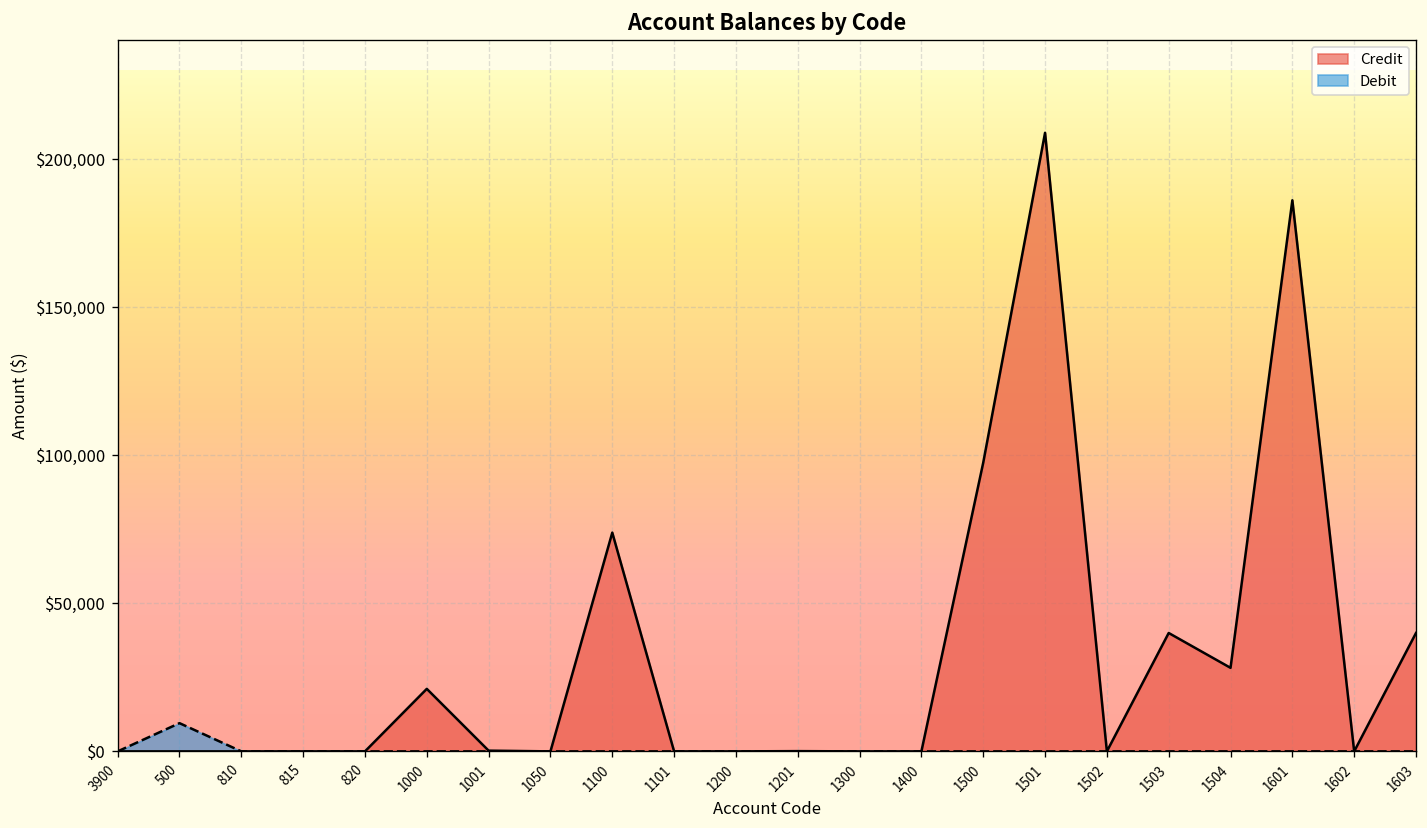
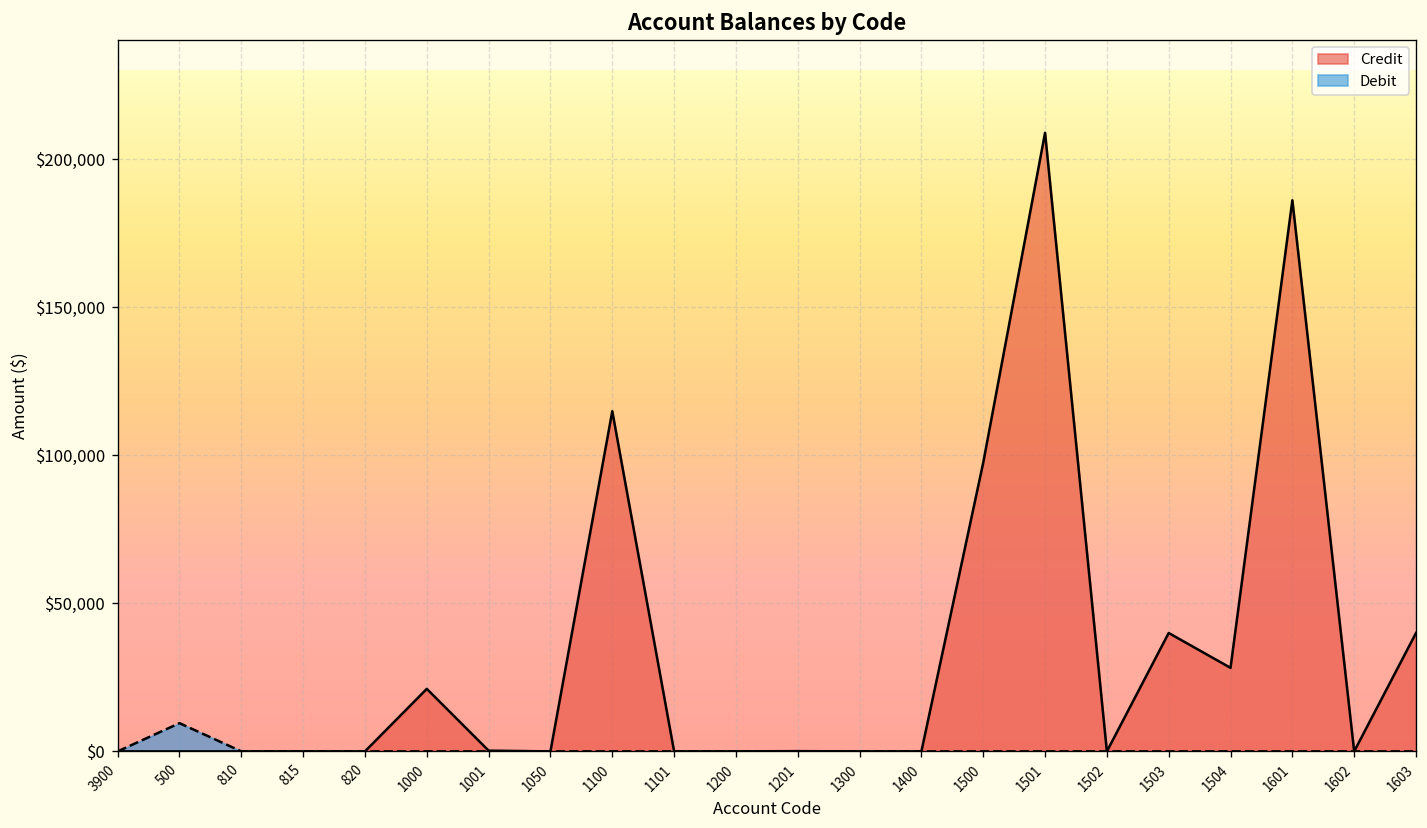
  {
    "Credit": {
      "500": "$0",
      "1000": "$21,000",
-     "1100": "$74,000",
+     "1100": "$115,000",
      "1500": "$98,000",
      "1501": "$209,000",
      "1503": "$40,000",
      "1504": "$28,000",
      "1601": "$186,000",
      "1603": "$40,000"
    },
    "Debit": {
      "500": "$10,000",
      "1000": "$0",
      "1100": "$0",
      "1500": "$0",
      "1501": "$0",
      "1503": "$0",
      "1504": "$0",
      "1601": "$0",
      "1603": "$0"
    }
  }
